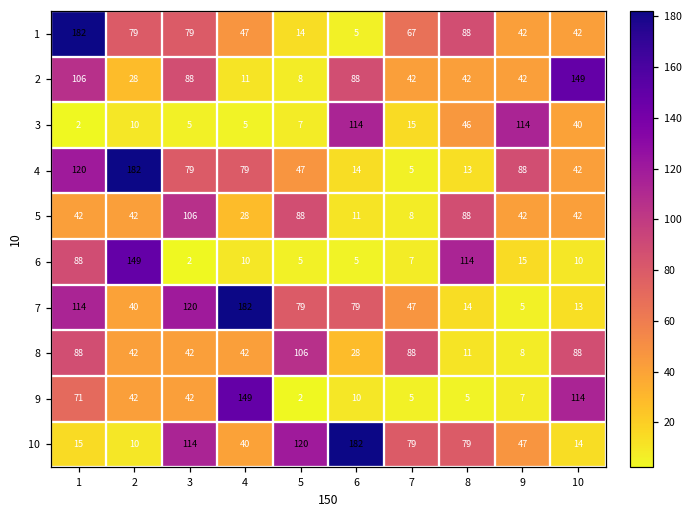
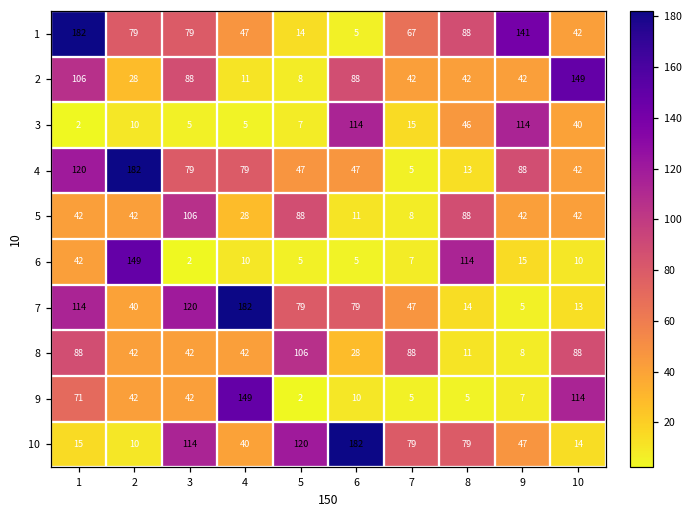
  {
    "1": {
      "1": 182,
      "2": 79,
      "3": 79,
      "4": 47,
      "5": 14,
      "6": 5,
      "7": 67,
      "8": 88,
-     "9": 42,
+     "9": 141,
      "10": 42
    },
    "2": {
      "1": 106,
      "2": 28,
      "3": 88,
      "4": 11,
      "5": 8,
      "6": 88,
      "7": 42,
      "8": 42,
      "9": 42,
      "10": 149
    },
    "3": {
      "1": 2,
      "2": 10,
      "3": 5,
      "4": 5,
      "5": 7,
      "6": 114,
      "7": 15,
      "8": 46,
      "9": 114,
      "10": 40
    },
    "4": {
      "1": 120,
      "2": 182,
      "3": 79,
      "4": 79,
      "5": 47,
-     "6": 14,
+     "6": 47,
      "7": 5,
      "8": 13,
      "9": 88,
      "10": 42
    },
    "5": {
      "1": 42,
      "2": 42,
      "3": 106,
      "4": 28,
      "5": 88,
      "6": 11,
      "7": 8,
      "8": 88,
      "9": 42,
      "10": 42
    },
    "6": {
-     "1": 88,
+     "1": 42,
      "2": 149,
      "3": 2,
      "4": 10,
      "5": 5,
      "6": 5,
      "7": 7,
      "8": 114,
      "9": 15,
      "10": 10
    },
    "7": {
      "1": 114,
      "2": 40,
      "3": 120,
      "4": 182,
      "5": 79,
      "6": 79,
      "7": 47,
      "8": 14,
      "9": 5,
      "10": 13
    },
    "8": {
      "1": 88,
      "2": 42,
      "3": 42,
      "4": 42,
      "5": 106,
      "6": 28,
      "7": 88,
      "8": 11,
      "9": 8,
      "10": 88
    },
    "9": {
      "1": 71,
      "2": 42,
      "3": 42,
      "4": 149,
      "5": 2,
      "6": 10,
      "7": 5,
      "8": 5,
      "9": 7,
      "10": 114
    },
    "10": {
      "1": 15,
      "2": 10,
      "3": 114,
      "4": 40,
      "5": 120,
      "6": 182,
      "7": 79,
      "8": 79,
      "9": 47,
      "10": 14
    }
  }
